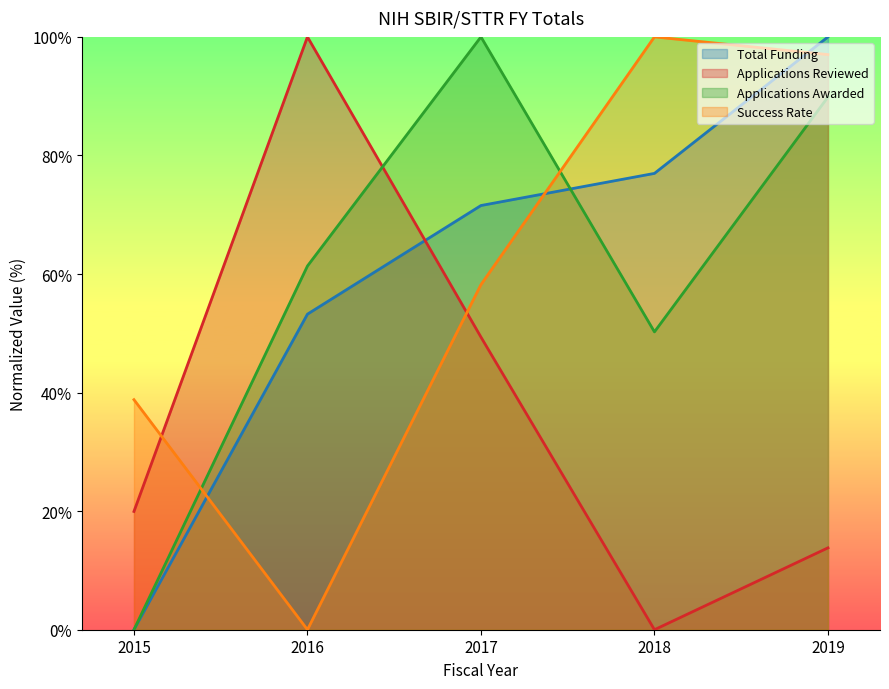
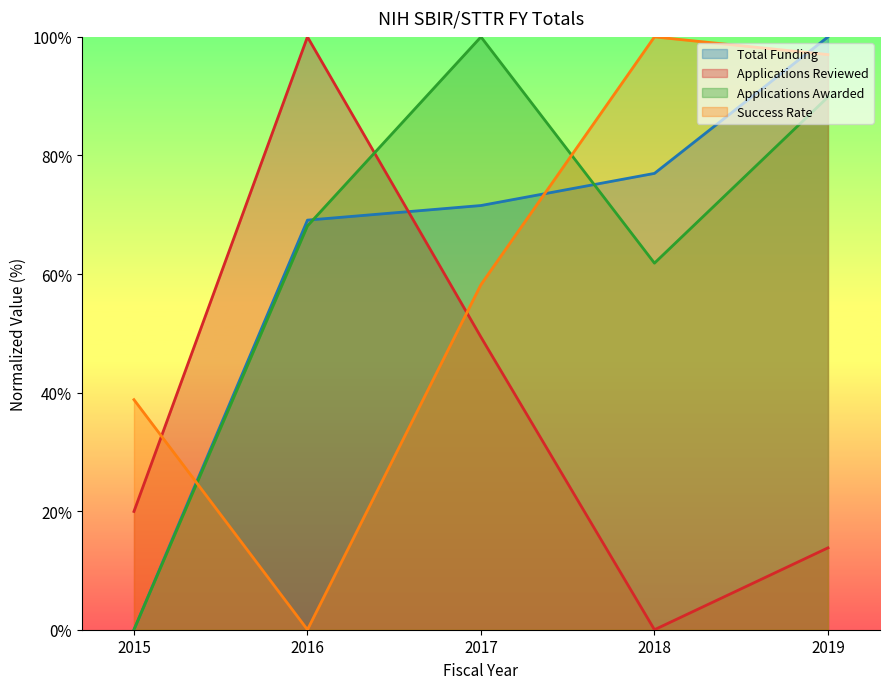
  {
    "Total Funding": {
-     "2016": "53%",
+     "2016": "69%",
      "2017": "72%",
      "2018": "77%",
      "2019": "100%"
    },
    "Applications Awarded": {
-     "2016": "61%",
+     "2016": "68%",
      "2017": "100%",
-     "2018": "50%"
+     "2018": "62%"
    }
  }
